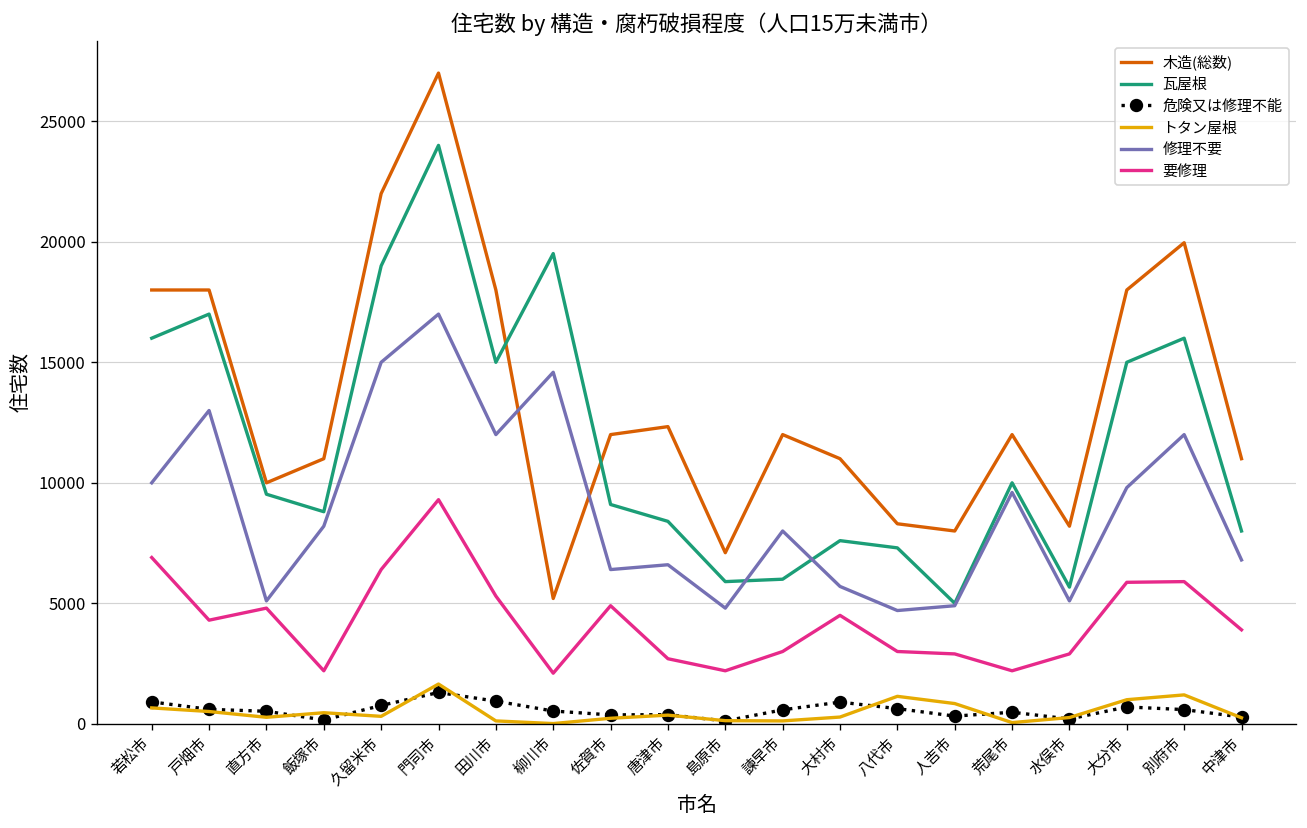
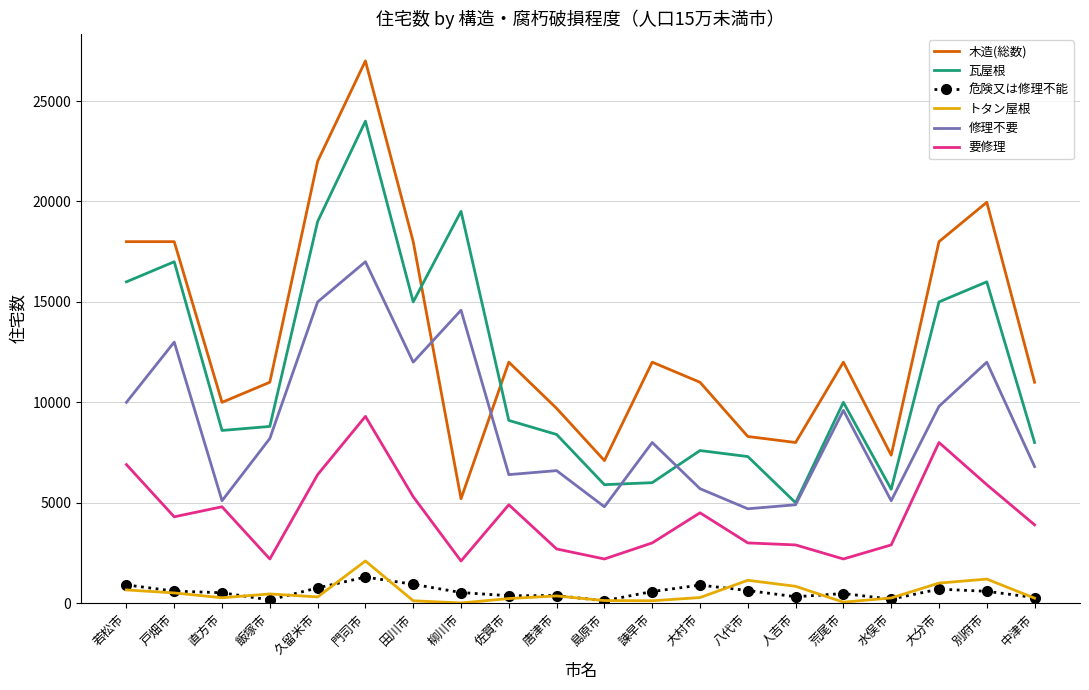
  {
    "木造(総数)": {
      "若松市": 18000,
      "戸畑市": 18000,
      "直方市": 10000,
      "飯塚市": 11000,
      "久留米市": 22000,
      "門司市": 27000,
      "田川市": 18000,
      "柳川市": 5200,
      "佐賀市": 12000,
-     "唐津市": 12300,
+     "唐津市": 9700,
      "島原市": 7100,
      "諫早市": 12000,
      "大村市": 11000,
      "八代市": 8300,
      "人吉市": 8000,
      "荒尾市": 12000,
-     "水俣市": 8200,
+     "水俣市": 7400,
      "大分市": 18000,
      "別府市": 20000,
      "中津市": 11000
    },
    "瓦屋根": {
      "若松市": 16000,
      "戸畑市": 17000,
-     "直方市": 9500,
+     "直方市": 8600,
      "飯塚市": 8800,
      "久留米市": 19000,
      "門司市": 24000,
      "田川市": 15000,
      "柳川市": 19500,
      "佐賀市": 9100,
      "唐津市": 8400,
      "島原市": 5900,
      "諫早市": 6000,
      "大村市": 7600,
      "八代市": 7300,
      "荒尾市": 10000,
      "水俣市": 5700,
      "大分市": 15000,
      "別府市": 16000,
      "中津市": 8000
    },
    "危険又は修理不能": {
      "若松市": 900,
      "直方市": 500,
      "飯塚市": 200,
      "久留米市": 800,
      "門司市": 1300,
      "田川市": 900,
      "柳川市": 500,
      "佐賀市": 400,
      "諫早市": 600,
      "大村市": 900,
      "八代市": 600,
      "人吉市": 300,
      "荒尾市": 500,
      "大分市": 700,
      "別府市": 600
    },
    "トタン屋根": {
      "若松市": 700,
      "直方市": 300,
      "飯塚市": 500,
      "久留米市": 300,
-     "門司市": 1700,
+     "門司市": 2100,
      "田川市": 100,
      "柳川市": 0,
      "佐賀市": 200,
      "諫早市": 100,
      "大村市": 300,
      "八代市": 1100,
      "人吉市": 800,
      "荒尾市": 100,
      "大分市": 1000,
      "別府市": 1200
    },
    "修理不要": {
      "若松市": 10000,
      "戸畑市": 13000,
      "直方市": 5100,
      "飯塚市": 8200,
      "久留米市": 15000,
      "門司市": 17000,
      "田川市": 12000,
      "柳川市": 14600,
      "佐賀市": 6400,
      "唐津市": 6600,
      "島原市": 4800,
      "諫早市": 8000,
      "大村市": 5700,
      "八代市": 4700,
      "荒尾市": 9600,
      "水俣市": 5100,
      "大分市": 9800,
      "別府市": 12000,
      "中津市": 6800
    },
    "要修理": {
      "若松市": 6900,
      "戸畑市": 4300,
      "直方市": 4800,
      "飯塚市": 2200,
      "久留米市": 6400,
      "門司市": 9300,
      "田川市": 5300,
      "柳川市": 2100,
      "佐賀市": 4900,
      "唐津市": 2700,
      "島原市": 2200,
      "諫早市": 3000,
      "大村市": 4500,
      "八代市": 3000,
      "人吉市": 2900,
      "荒尾市": 2200,
      "水俣市": 2900,
-     "大分市": 5900,
+     "大分市": 8000,
      "別府市": 5900,
      "中津市": 3900
    }
  }
